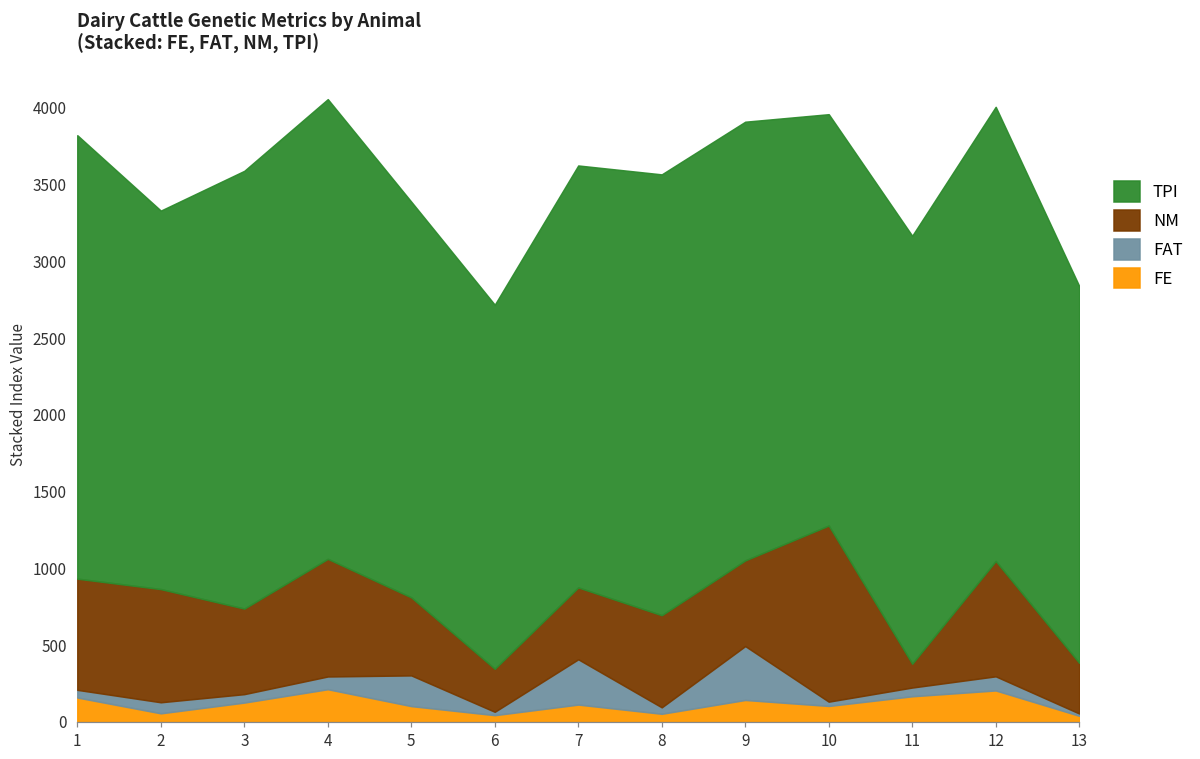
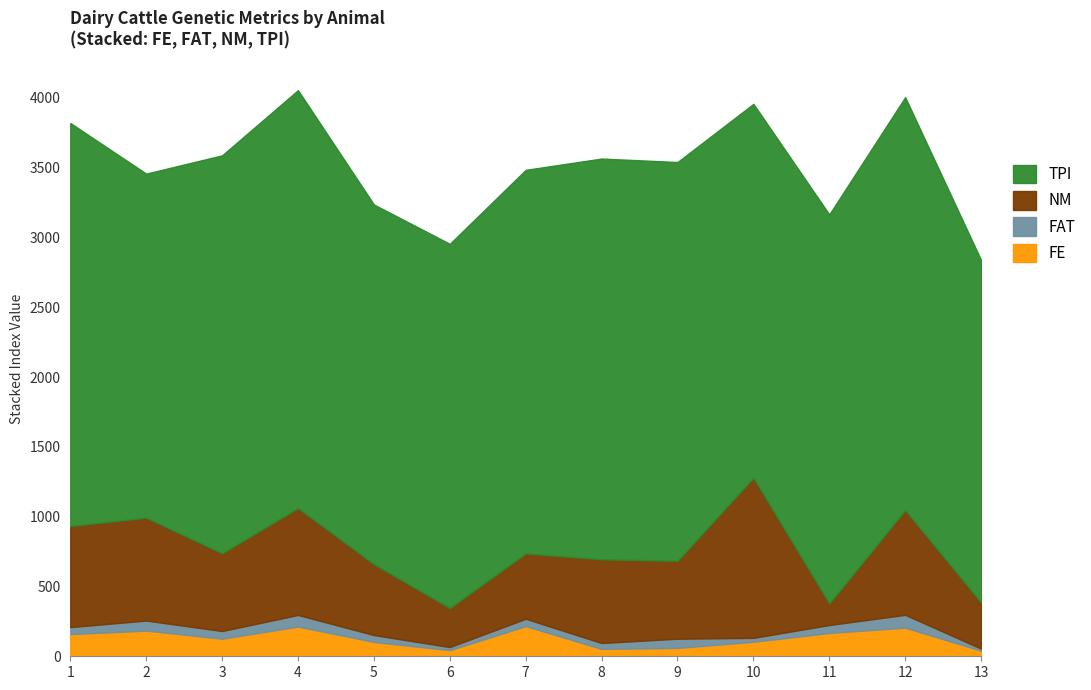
  {
    "FE": {
      "1": 160,
-     "2": 60,
+     "2": 180,
      "3": 130,
      "4": 210,
      "5": 100,
      "6": 40,
-     "7": 110,
+     "7": 220,
      "8": 50,
-     "9": 140,
+     "9": 60,
      "10": 100,
      "11": 170,
      "12": 210
    },
    "FAT": {
      "1": 50,
      "2": 70,
      "3": 60,
      "4": 80,
-     "5": 200,
+     "5": 50,
      "6": 20,
-     "7": 300,
+     "7": 50,
      "8": 40,
-     "9": 350,
+     "9": 70,
      "10": 30,
      "11": 60,
      "12": 90
    },
    "NM": {
      "1": 720,
      "2": 740,
      "3": 560,
      "4": 770,
      "5": 510,
      "6": 280,
      "7": 470,
      "8": 600,
      "9": 560,
      "10": 1150,
      "11": 160,
      "12": 750,
      "13": 330
    },
    "TPI": {
      "1": 2890,
      "2": 2470,
      "3": 2850,
      "4": 2990,
      "5": 2580,
-     "6": 2370,
+     "6": 2610,
      "7": 2750,
      "8": 2870,
      "9": 2860,
      "10": 2680,
      "11": 2790,
      "12": 2960,
      "13": 2450
    }
  }
